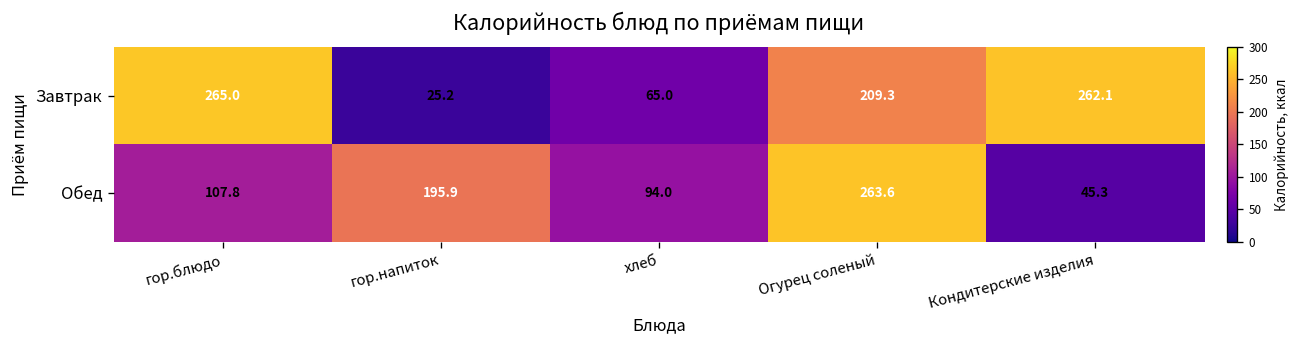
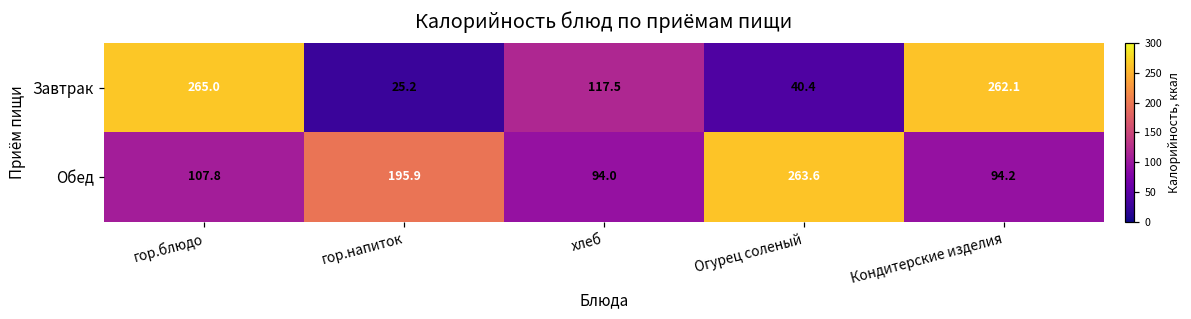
  {
    "Завтрак": {
      "гор.блюдо": 265.0,
      "гор.напиток": 25.2,
-     "хлеб": 65.0,
-     "Огурец соленый": 209.3,
+     "хлеб": 117.5,
+     "Огурец соленый": 40.4,
      "Кондитерские изделия": 262.1
    },
    "Обед": {
      "гор.блюдо": 107.8,
      "гор.напиток": 195.9,
      "хлеб": 94.0,
      "Огурец соленый": 263.6,
-     "Кондитерские изделия": 45.3
+     "Кондитерские изделия": 94.2
    }
  }
